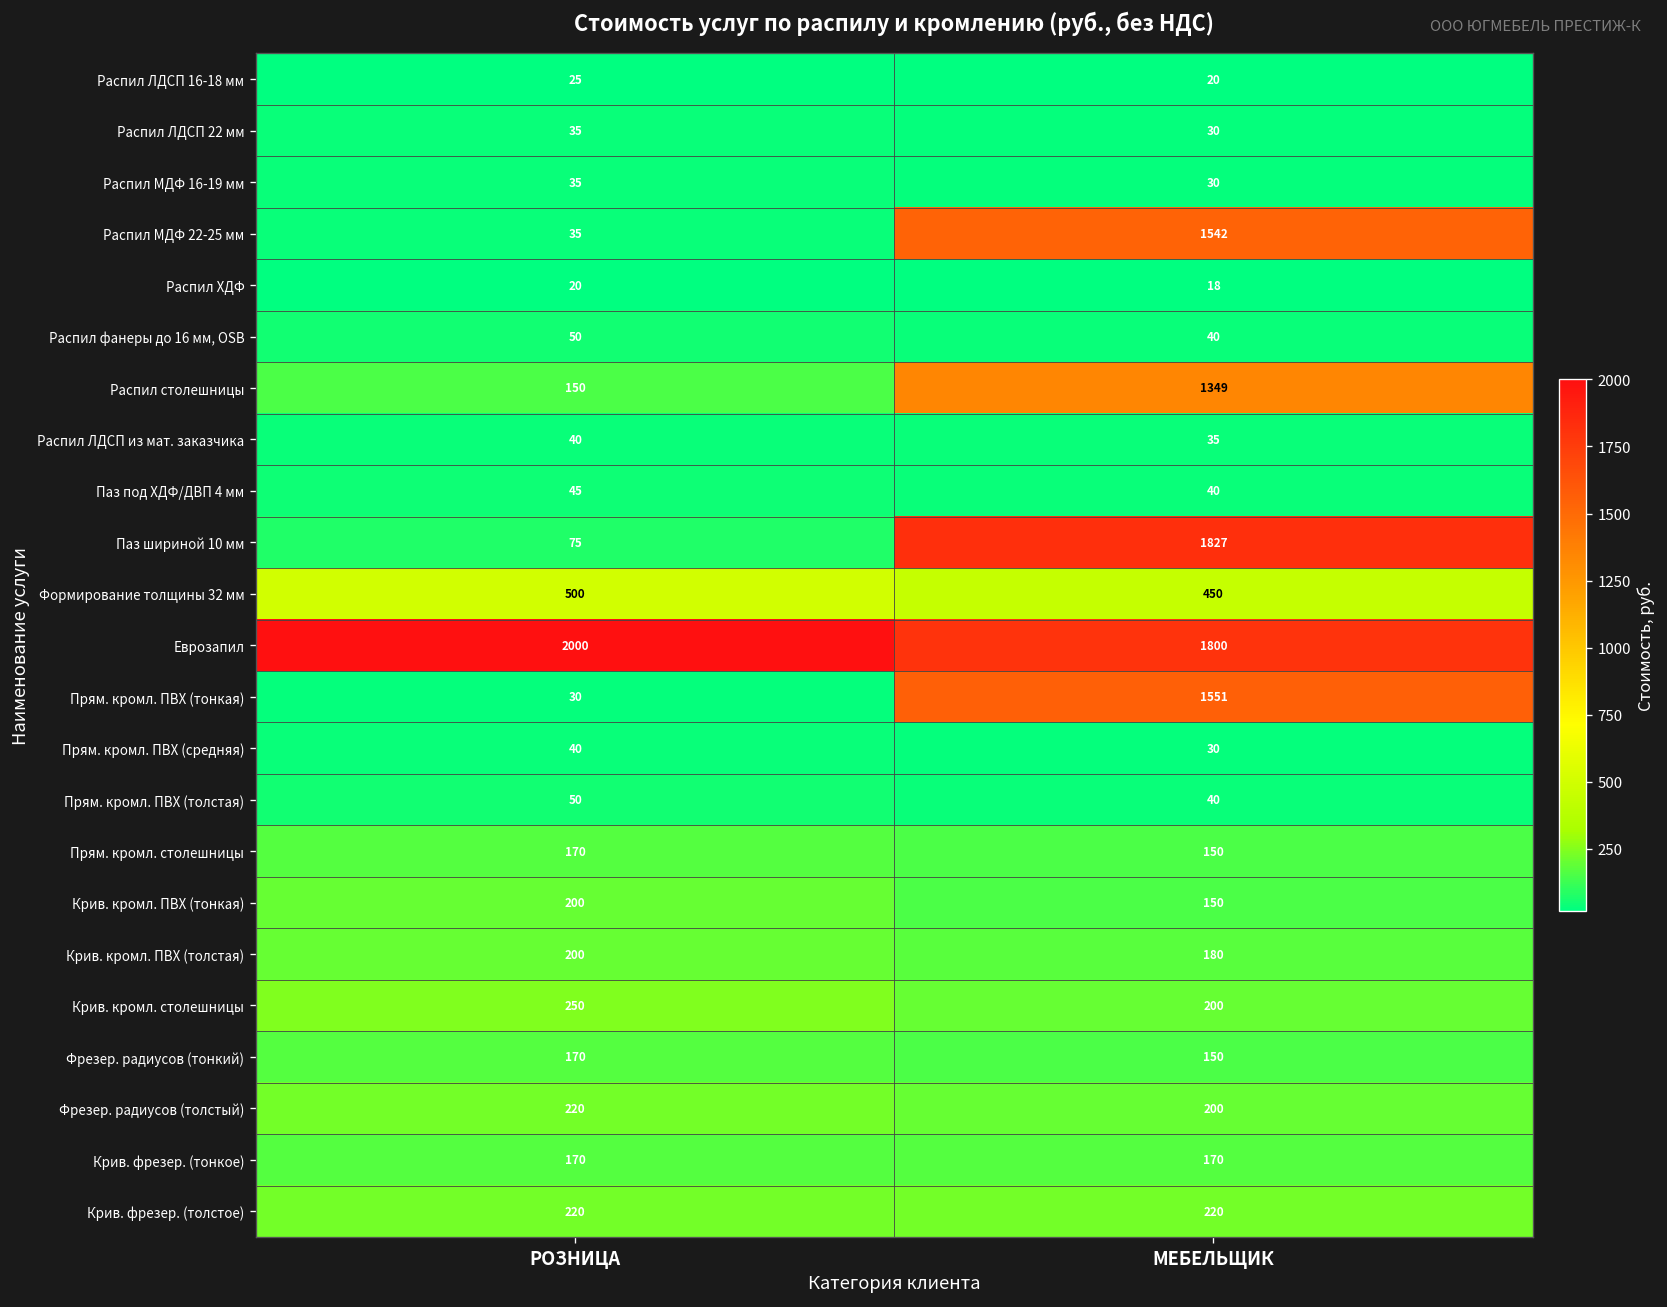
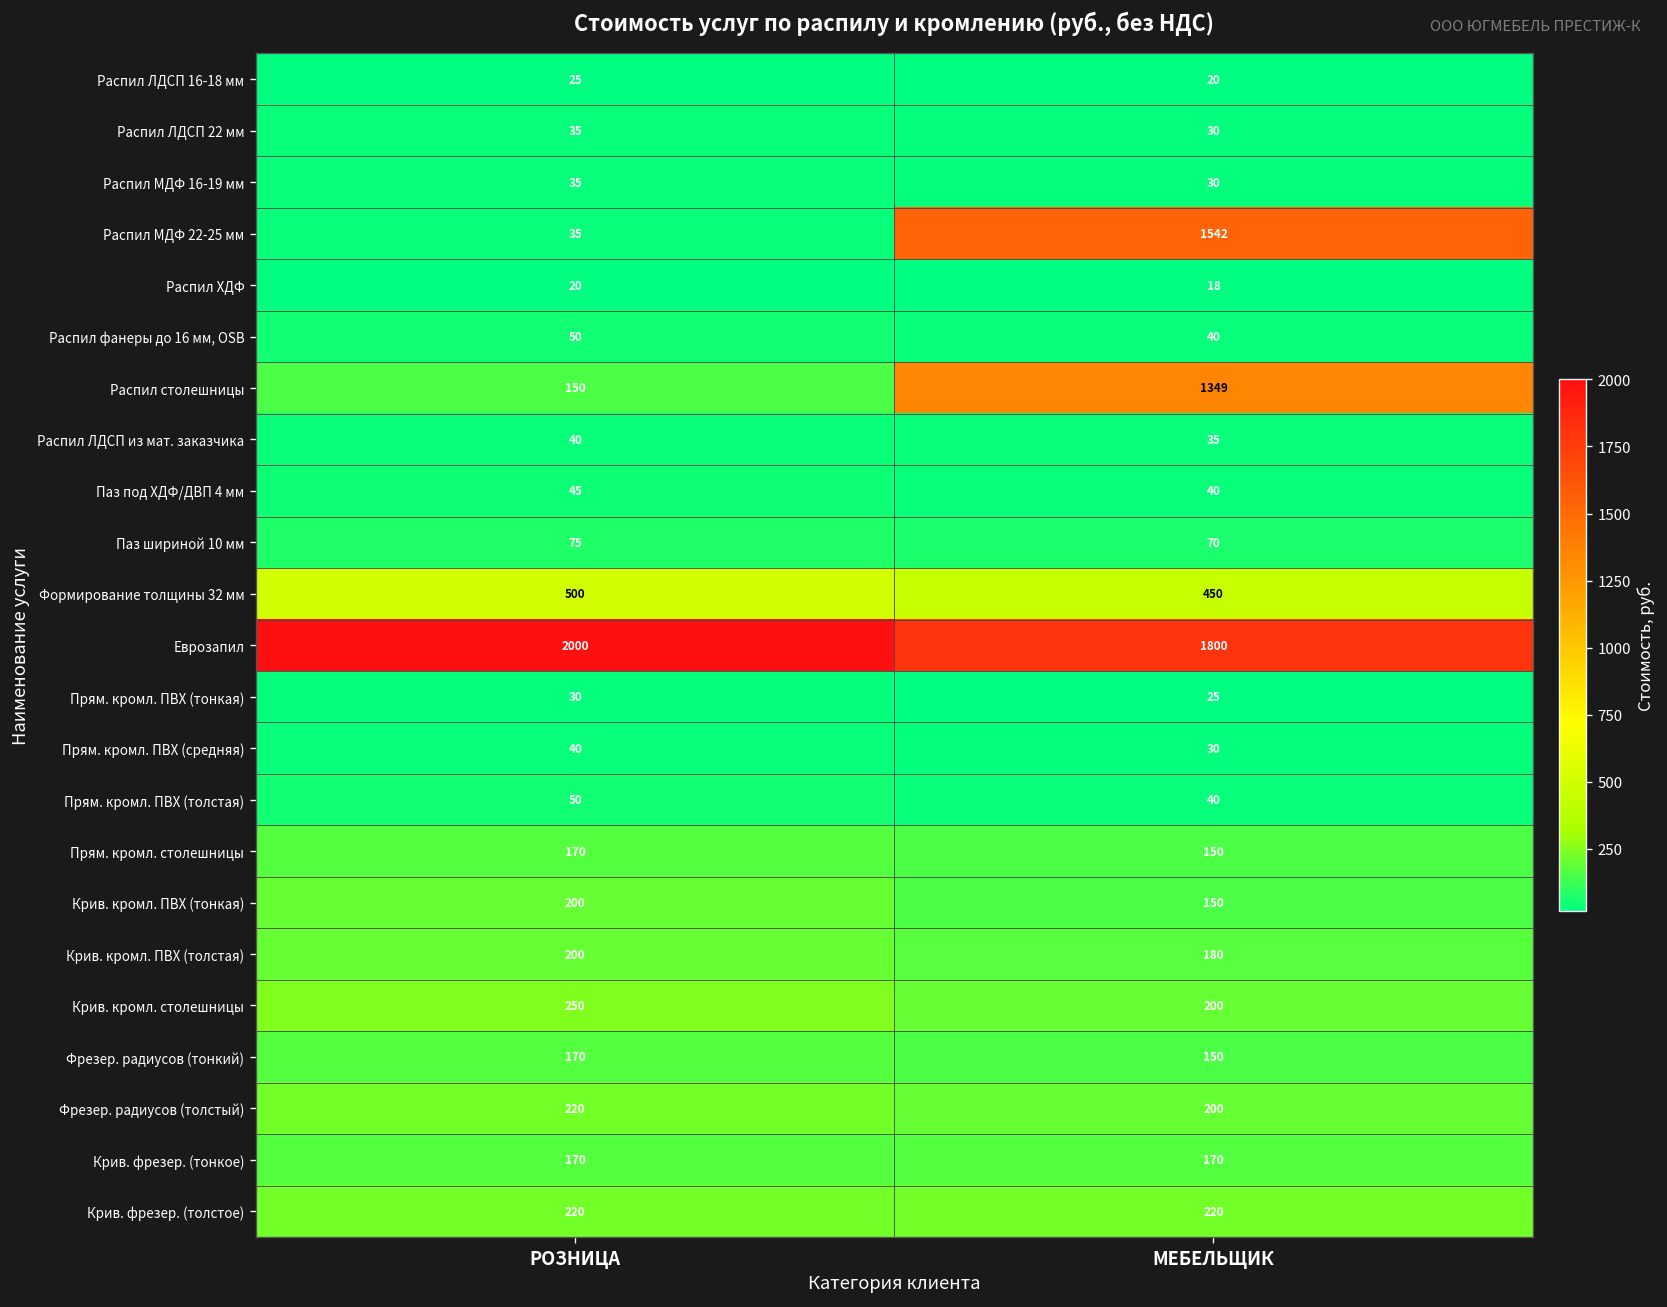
  {
    "Распил ЛДСП 16-18 мм": {
      "РОЗНИЦА": 25,
      "МЕБЕЛЬЩИК": 20
    },
    "Распил ЛДСП 22 мм": {
      "РОЗНИЦА": 35,
      "МЕБЕЛЬЩИК": 30
    },
    "Распил МДФ 16-19 мм": {
      "РОЗНИЦА": 35,
      "МЕБЕЛЬЩИК": 30
    },
    "Распил МДФ 22-25 мм": {
      "РОЗНИЦА": 35,
      "МЕБЕЛЬЩИК": 1542
    },
    "Распил ХДФ": {
      "РОЗНИЦА": 20,
      "МЕБЕЛЬЩИК": 18
    },
    "Распил фанеры до 16 мм, OSB": {
      "РОЗНИЦА": 50,
      "МЕБЕЛЬЩИК": 40
    },
    "Распил столешницы": {
      "РОЗНИЦА": 150,
      "МЕБЕЛЬЩИК": 1349
    },
    "Распил ЛДСП из мат. заказчика": {
      "РОЗНИЦА": 40,
      "МЕБЕЛЬЩИК": 35
    },
    "Паз под ХДФ/ДВП 4 мм": {
      "РОЗНИЦА": 45,
      "МЕБЕЛЬЩИК": 40
    },
    "Паз шириной 10 мм": {
      "РОЗНИЦА": 75,
-     "МЕБЕЛЬЩИК": 1827
+     "МЕБЕЛЬЩИК": 70
    },
    "Формирование толщины 32 мм": {
      "РОЗНИЦА": 500,
      "МЕБЕЛЬЩИК": 450
    },
    "Еврозапил": {
      "РОЗНИЦА": 2000,
      "МЕБЕЛЬЩИК": 1800
    },
    "Прям. кромл. ПВХ (тонкая)": {
      "РОЗНИЦА": 30,
-     "МЕБЕЛЬЩИК": 1551
+     "МЕБЕЛЬЩИК": 25
    },
    "Прям. кромл. ПВХ (средняя)": {
      "РОЗНИЦА": 40,
      "МЕБЕЛЬЩИК": 30
    },
    "Прям. кромл. ПВХ (толстая)": {
      "РОЗНИЦА": 50,
      "МЕБЕЛЬЩИК": 40
    },
    "Прям. кромл. столешницы": {
      "РОЗНИЦА": 170,
      "МЕБЕЛЬЩИК": 150
    },
    "Крив. кромл. ПВХ (тонкая)": {
      "РОЗНИЦА": 200,
      "МЕБЕЛЬЩИК": 150
    },
    "Крив. кромл. ПВХ (толстая)": {
      "РОЗНИЦА": 200,
      "МЕБЕЛЬЩИК": 180
    },
    "Крив. кромл. столешницы": {
      "РОЗНИЦА": 250,
      "МЕБЕЛЬЩИК": 200
    },
    "Фрезер. радиусов (тонкий)": {
      "РОЗНИЦА": 170,
      "МЕБЕЛЬЩИК": 150
    },
    "Фрезер. радиусов (толстый)": {
      "РОЗНИЦА": 220,
      "МЕБЕЛЬЩИК": 200
    },
    "Крив. фрезер. (тонкое)": {
      "РОЗНИЦА": 170,
      "МЕБЕЛЬЩИК": 170
    },
    "Крив. фрезер. (толстое)": {
      "РОЗНИЦА": 220,
      "МЕБЕЛЬЩИК": 220
    }
  }
